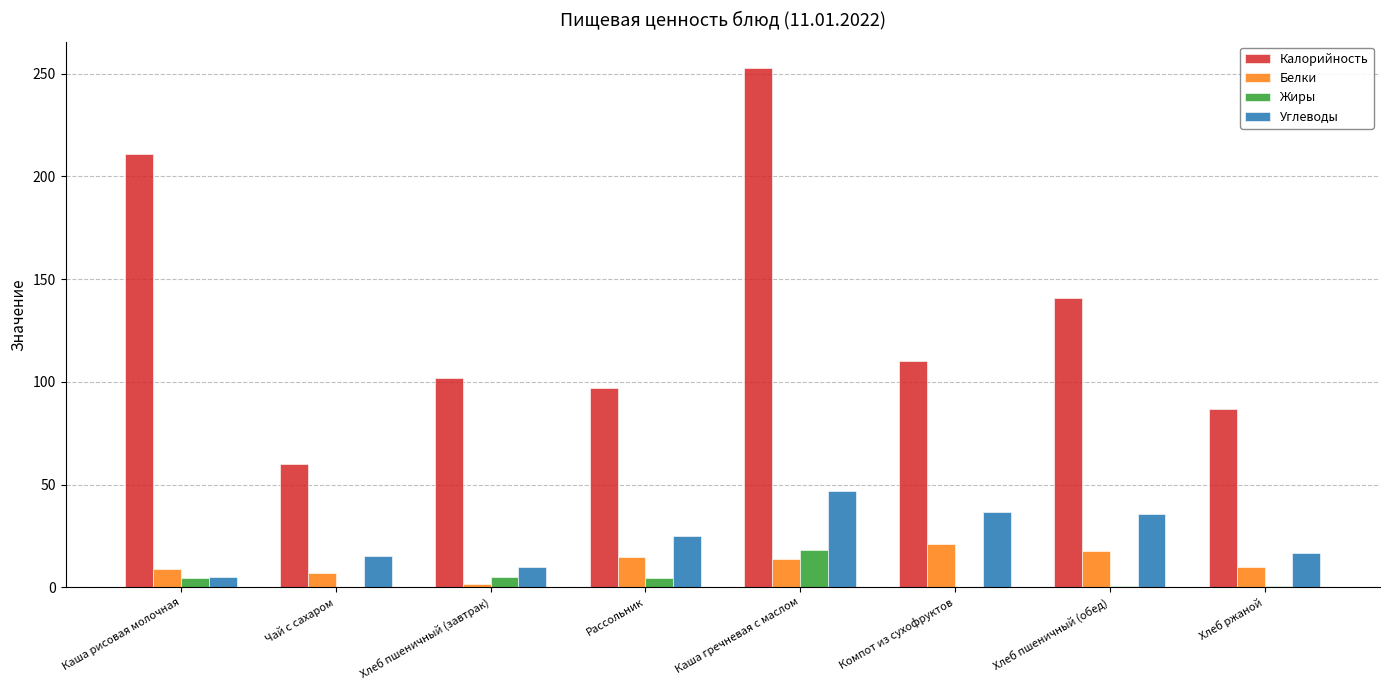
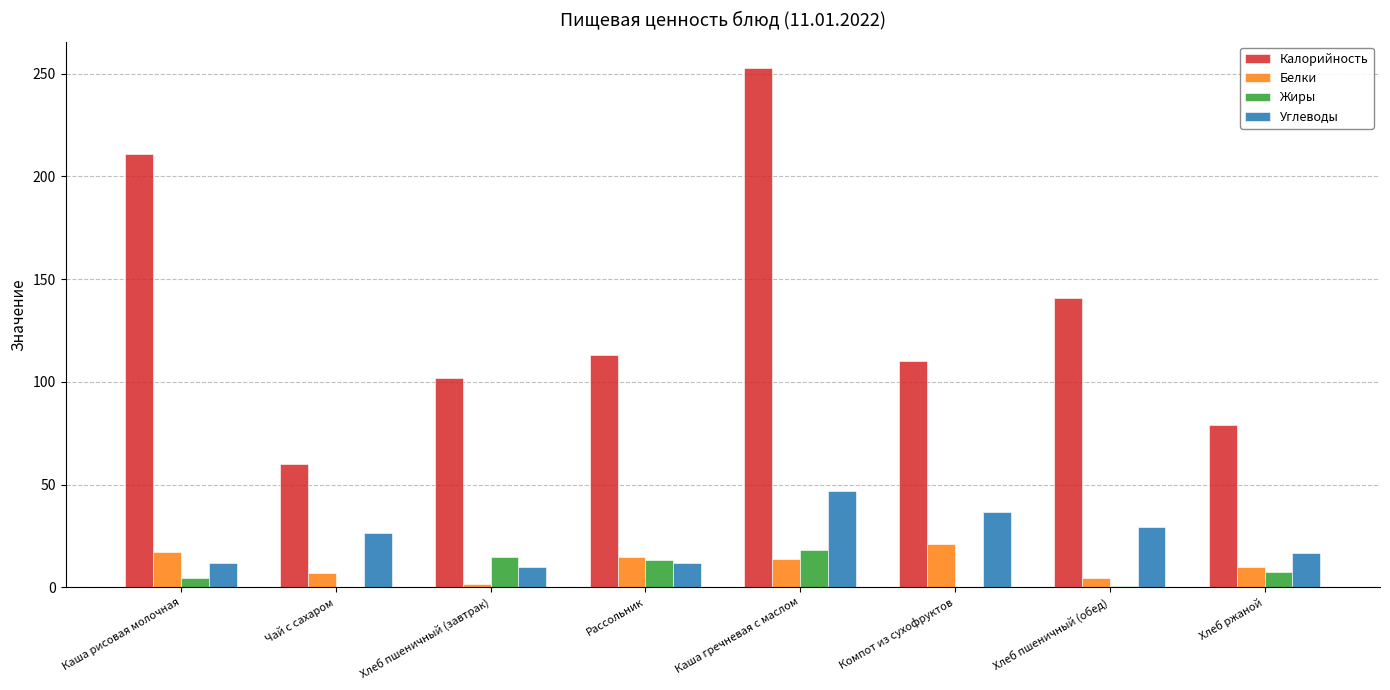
  {
    "Калорийность": {
      "Каша рисовая молочная": 211,
      "Чай с сахаром": 60,
      "Хлеб пшеничный (завтрак)": 102,
-     "Рассольник": 97,
+     "Рассольник": 113,
      "Каша гречневая с маслом": 253,
      "Компот из сухофруктов": 110,
      "Хлеб пшеничный (обед)": 141,
-     "Хлеб ржаной": 87
+     "Хлеб ржаной": 79
    },
    "Белки": {
-     "Каша рисовая молочная": 9,
+     "Каша рисовая молочная": 17,
      "Чай с сахаром": 7,
      "Хлеб пшеничный (завтрак)": 2,
      "Рассольник": 15,
      "Каша гречневая с маслом": 14,
      "Компот из сухофруктов": 21,
-     "Хлеб пшеничный (обед)": 17,
+     "Хлеб пшеничный (обед)": 5,
      "Хлеб ржаной": 10
    },
    "Жиры": {
      "Каша рисовая молочная": 5,
      "Чай с сахаром": 0,
-     "Хлеб пшеничный (завтрак)": 5,
-     "Рассольник": 4,
+     "Хлеб пшеничный (завтрак)": 15,
+     "Рассольник": 13,
      "Каша гречневая с маслом": 18,
      "Компот из сухофруктов": 0,
-     "Хлеб ржаной": 1
+     "Хлеб ржаной": 7
    },
    "Углеводы": {
-     "Каша рисовая молочная": 5,
-     "Чай с сахаром": 15,
+     "Каша рисовая молочная": 12,
+     "Чай с сахаром": 27,
      "Хлеб пшеничный (завтрак)": 10,
-     "Рассольник": 25,
+     "Рассольник": 12,
      "Каша гречневая с маслом": 47,
      "Компот из сухофруктов": 36,
-     "Хлеб пшеничный (обед)": 35,
+     "Хлеб пшеничный (обед)": 30,
      "Хлеб ржаной": 17
    }
  }
